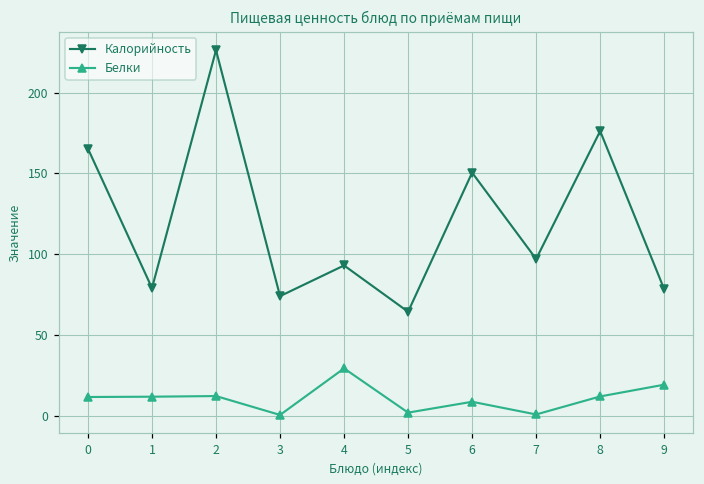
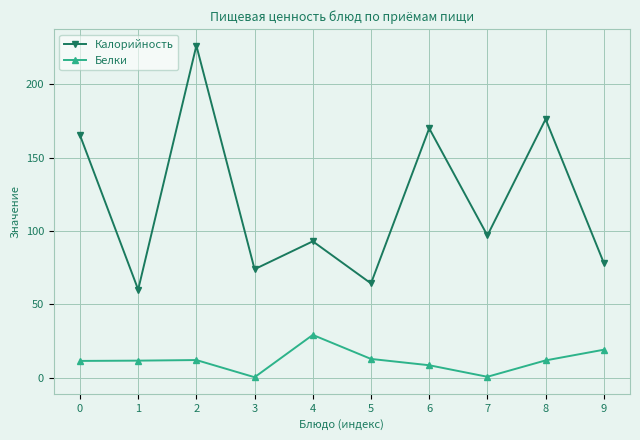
  {
    "Калорийность": {
      "0": 165,
-     "1": 79,
+     "1": 60,
      "2": 226,
      "3": 74,
      "4": 93,
      "5": 64,
-     "6": 151,
+     "6": 170,
      "7": 97,
      "8": 176,
      "9": 78
    },
    "Белки": {
      "0": 12,
      "1": 12,
      "2": 12,
      "3": 0,
      "4": 29,
-     "5": 2,
+     "5": 13,
      "6": 9,
      "7": 1,
      "8": 12,
      "9": 19
    }
  }
